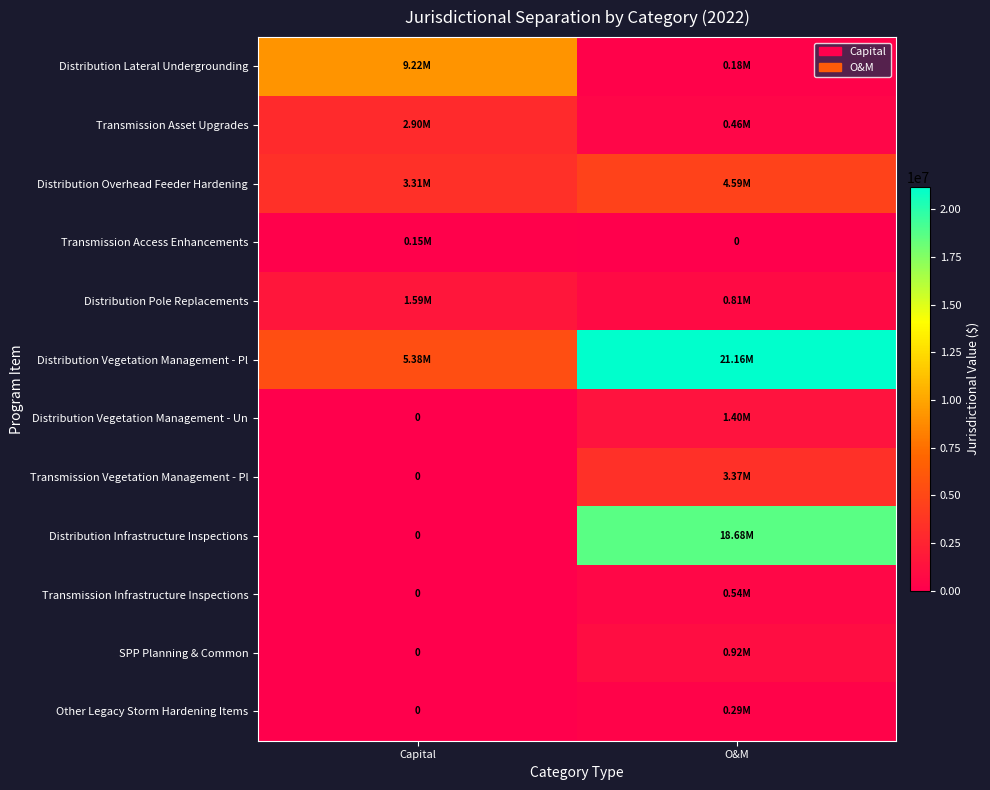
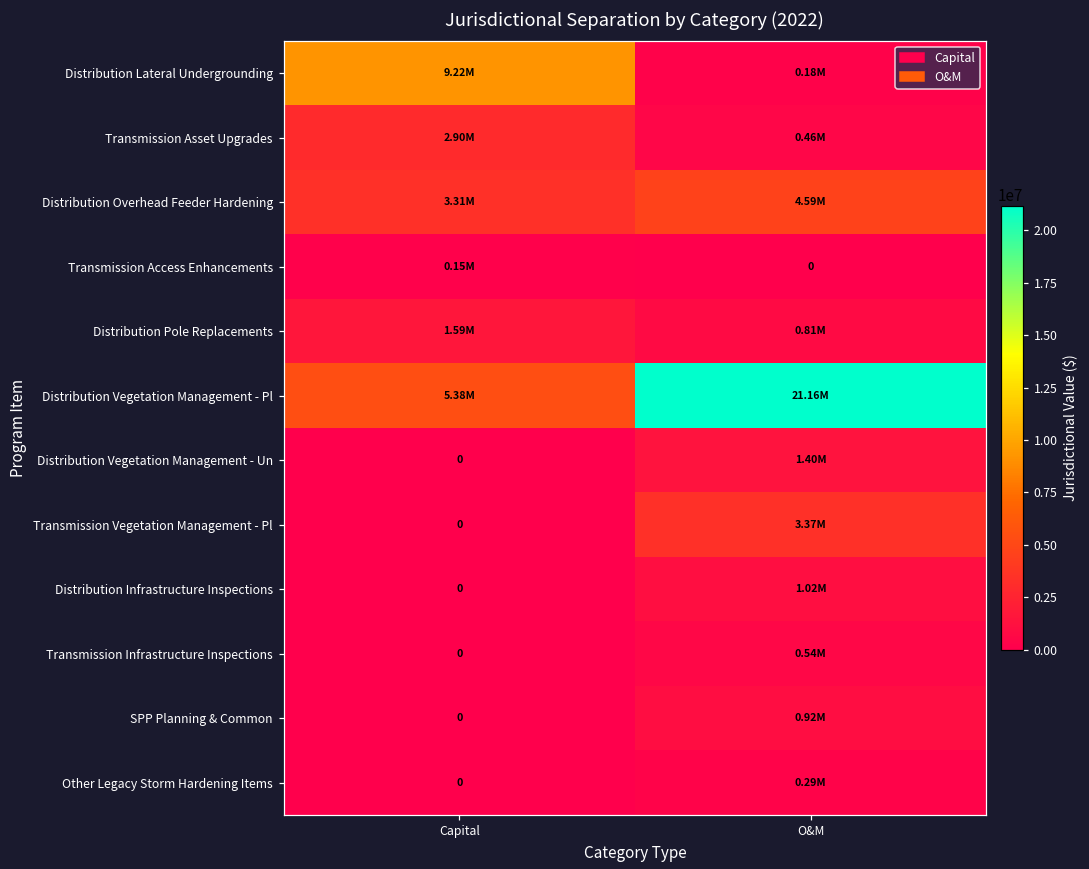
  {
    "Distribution Lateral Undergrounding": {
      "Capital": "9.22M",
      "O&M": "0.18M"
    },
    "Transmission Asset Upgrades": {
      "Capital": "2.90M",
      "O&M": "0.46M"
    },
    "Distribution Overhead Feeder Hardening": {
      "Capital": "3.31M",
      "O&M": "4.59M"
    },
    "Transmission Access Enhancements": {
      "Capital": "0.15M",
      "O&M": "0"
    },
    "Distribution Pole Replacements": {
      "Capital": "1.59M",
      "O&M": "0.81M"
    },
    "Distribution Vegetation Management - Pl": {
      "Capital": "5.38M",
      "O&M": "21.16M"
    },
    "Distribution Vegetation Management - Un": {
      "Capital": "0",
      "O&M": "1.40M"
    },
    "Transmission Vegetation Management - Pl": {
      "Capital": "0",
      "O&M": "3.37M"
    },
    "Distribution Infrastructure Inspections": {
      "Capital": "0",
-     "O&M": "18.68M"
+     "O&M": "1.02M"
    },
    "Transmission Infrastructure Inspections": {
      "Capital": "0",
      "O&M": "0.54M"
    },
    "SPP Planning & Common": {
      "Capital": "0",
      "O&M": "0.92M"
    },
    "Other Legacy Storm Hardening Items": {
      "Capital": "0",
      "O&M": "0.29M"
    }
  }
